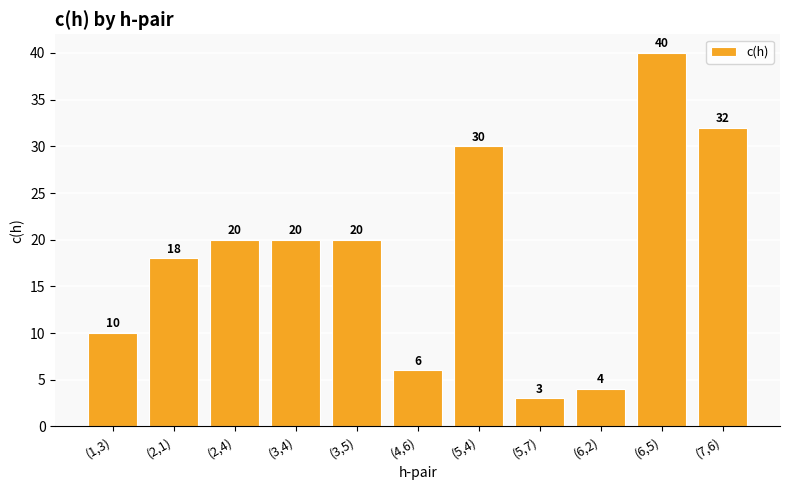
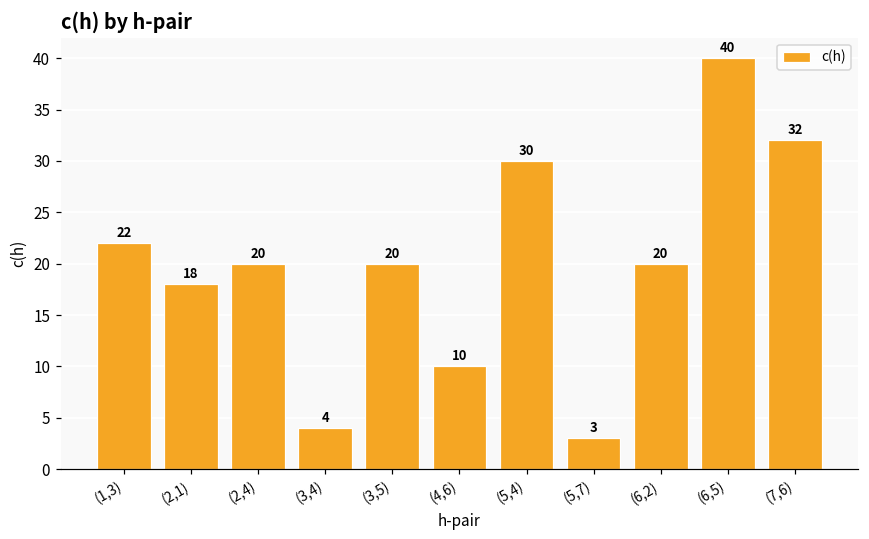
  {
-   "(1,3)": 10,
+   "(1,3)": 22,
    "(2,1)": 18,
    "(2,4)": 20,
-   "(3,4)": 20,
+   "(3,4)": 4,
    "(3,5)": 20,
-   "(4,6)": 6,
+   "(4,6)": 10,
    "(5,4)": 30,
    "(5,7)": 3,
-   "(6,2)": 4,
+   "(6,2)": 20,
    "(6,5)": 40,
    "(7,6)": 32
  }
